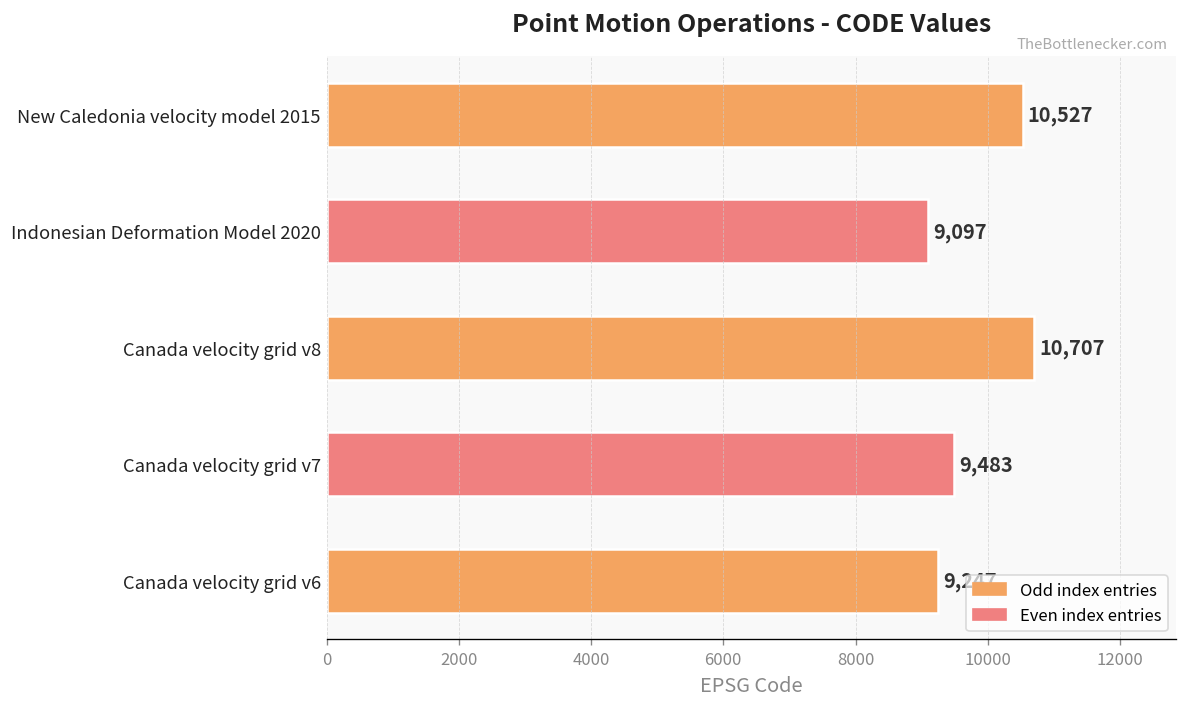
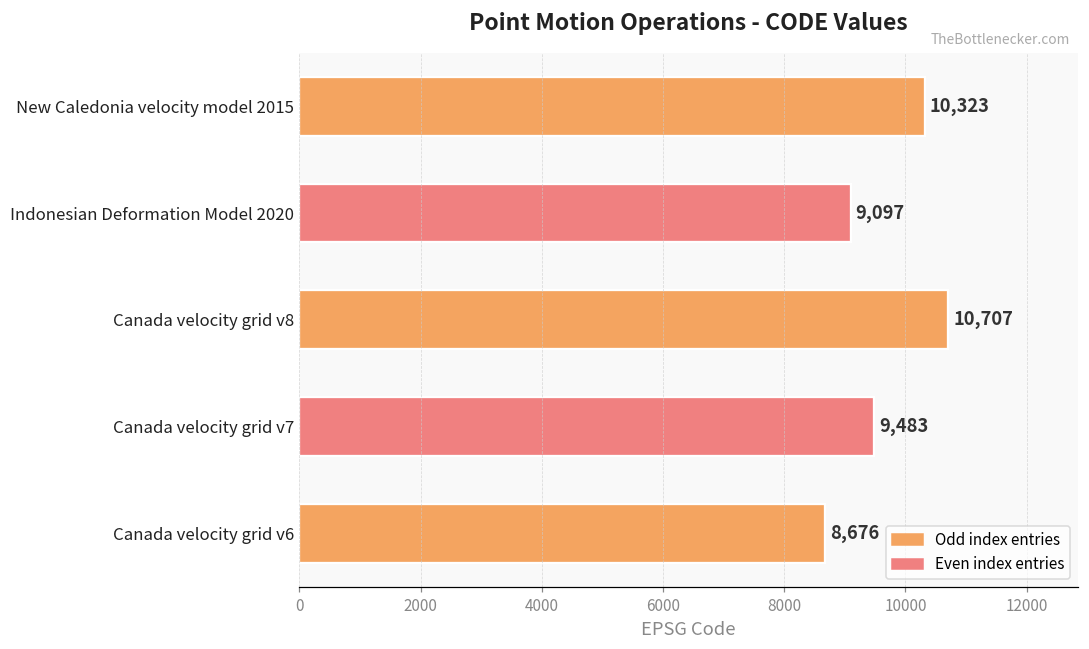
  {
-   "New Caledonia velocity model 2015": "10,527",
+   "New Caledonia velocity model 2015": "10,323",
    "Indonesian Deformation Model 2020": "9,097",
    "Canada velocity grid v8": "10,707",
    "Canada velocity grid v7": "9,483",
-   "Canada velocity grid v6": "9200"
+   "Canada velocity grid v6": "8700"
  }
